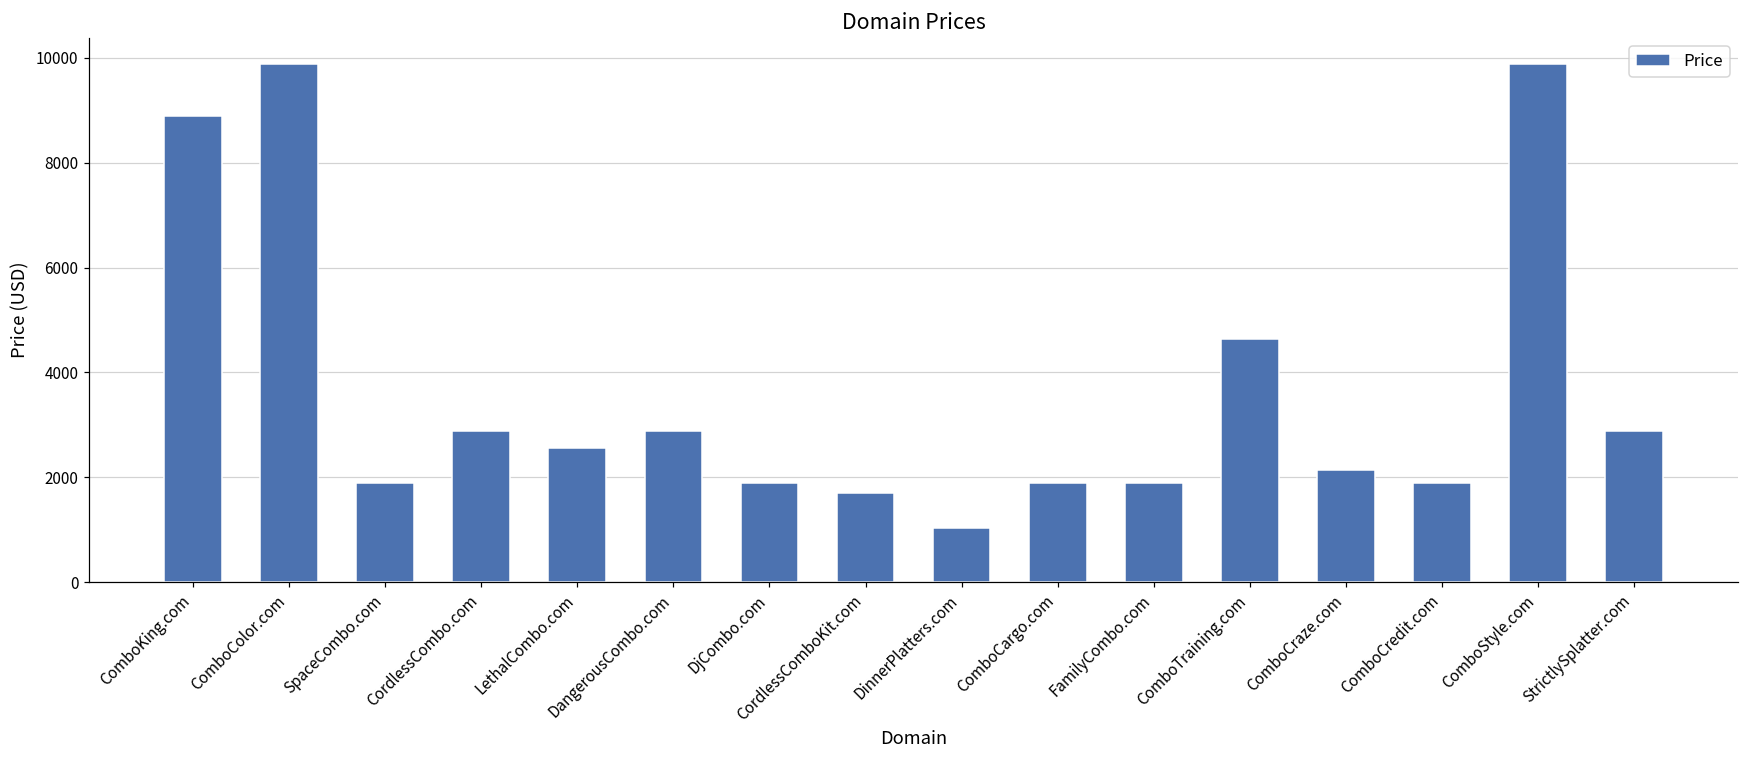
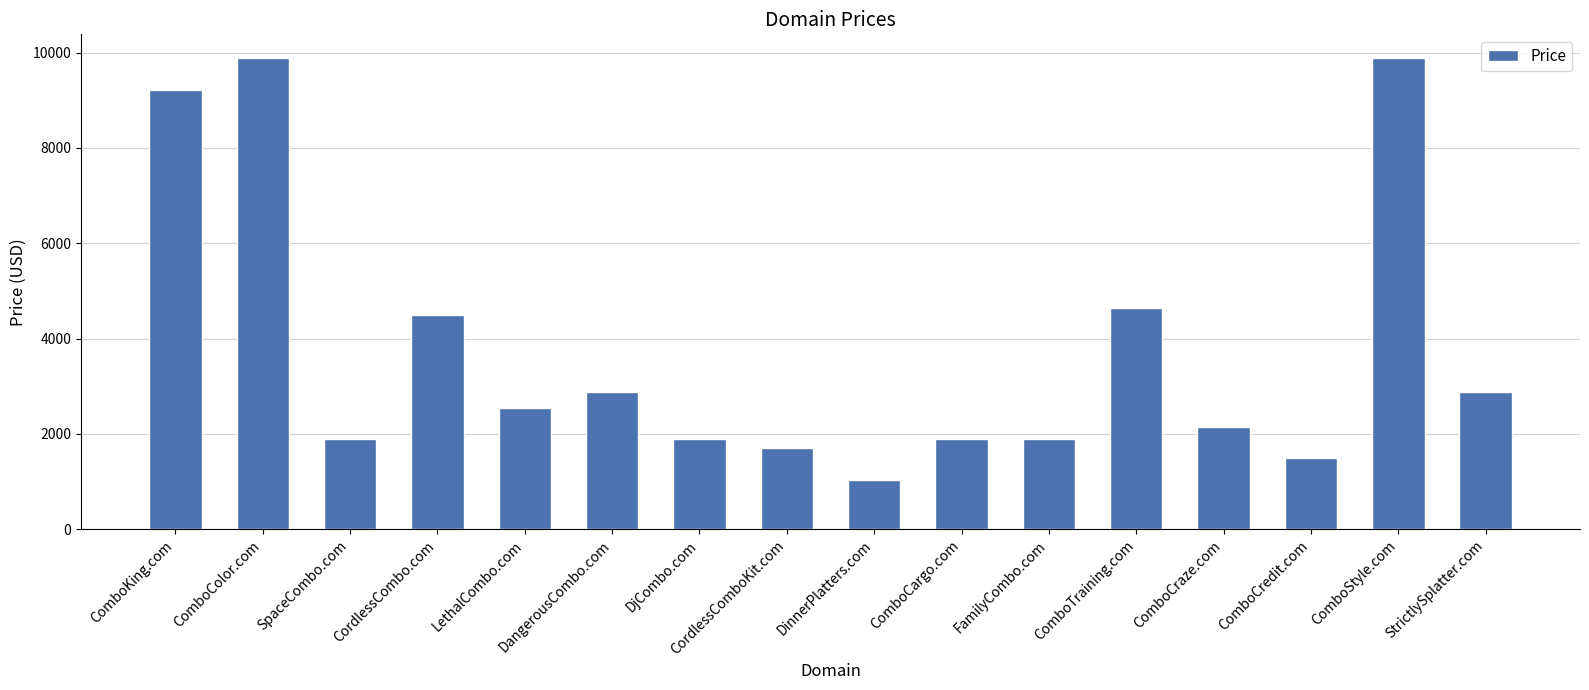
  {
-   "ComboKing.com": 8900,
+   "ComboKing.com": 9200,
    "ComboColor.com": 9900,
    "SpaceCombo.com": 1900,
-   "CordlessCombo.com": 2900,
+   "CordlessCombo.com": 4500,
    "LethalCombo.com": 2600,
    "DangerousCombo.com": 2900,
    "DjCombo.com": 1900,
    "CordlessComboKit.com": 1700,
    "DinnerPlatters.com": 1000,
    "ComboCargo.com": 1900,
    "FamilyCombo.com": 1900,
    "ComboTraining.com": 4600,
    "ComboCraze.com": 2100,
-   "ComboCredit.com": 1900,
+   "ComboCredit.com": 1500,
    "ComboStyle.com": 9900,
    "StrictlySplatter.com": 2900
  }
